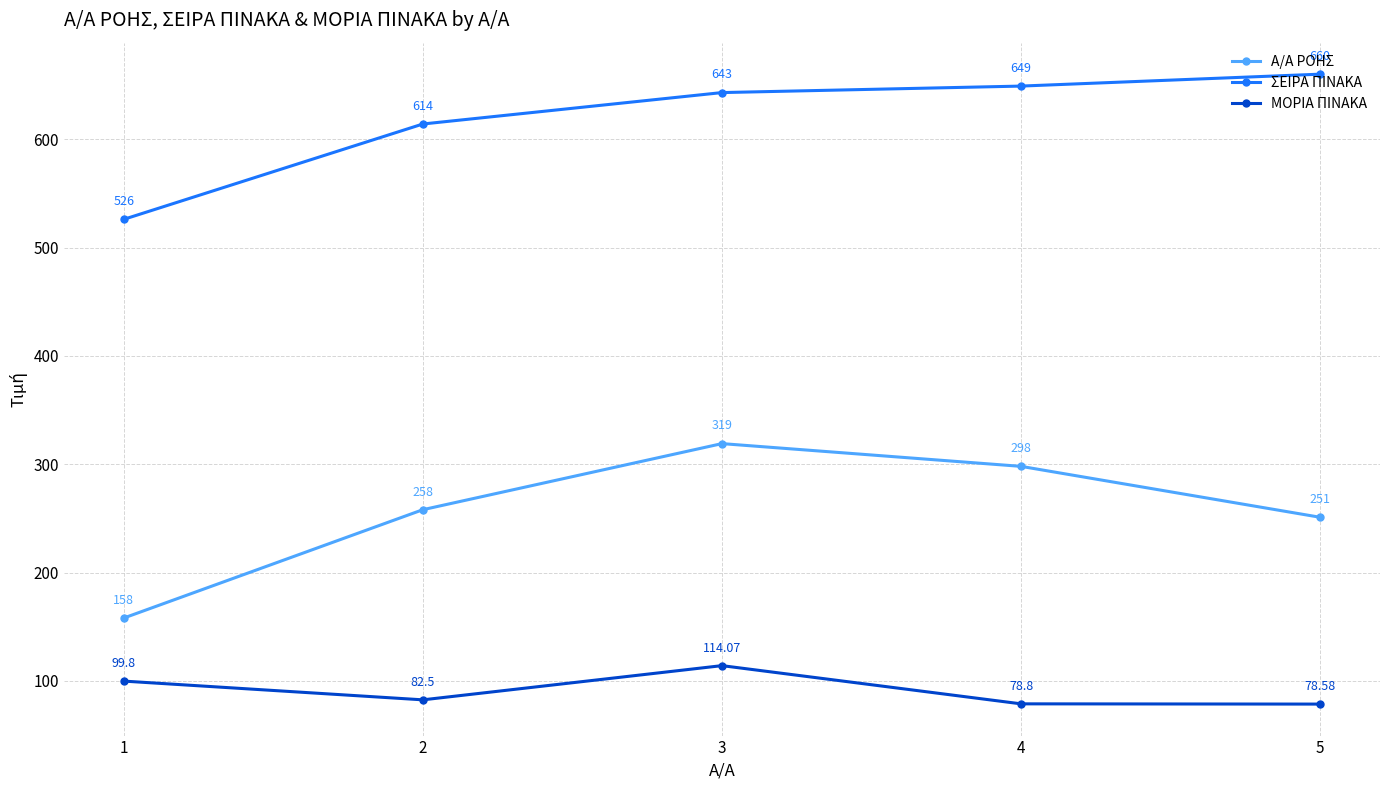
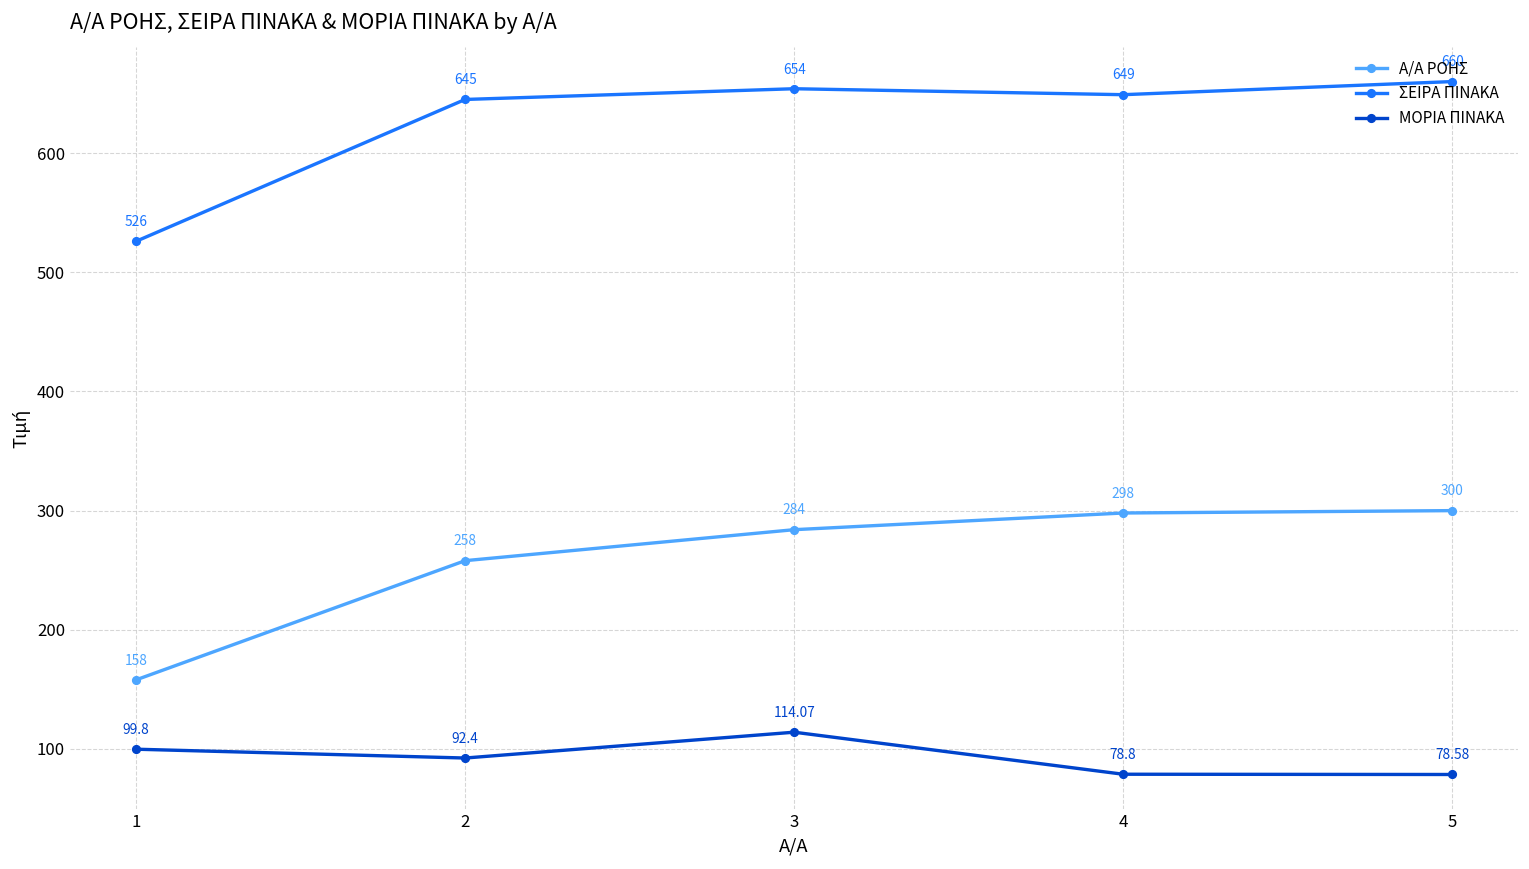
  {
    "Α/Α ΡΟΗΣ": {
      "1": 158,
      "2": 258,
-     "3": 319,
+     "3": 284,
      "4": 298,
-     "5": 251
+     "5": 300
    },
    "ΣΕΙΡΑ ΠΙΝΑΚΑ": {
      "1": 526,
-     "2": 614,
-     "3": 643,
+     "2": 645,
+     "3": 654,
      "4": 649,
      "5": 660
    },
    "ΜΟΡΙΑ ΠΙΝΑΚΑ": {
      "1": 99.8,
-     "2": 82.5,
+     "2": 92.4,
      "3": 114.07,
      "4": 78.8,
      "5": 78.58
    }
  }
